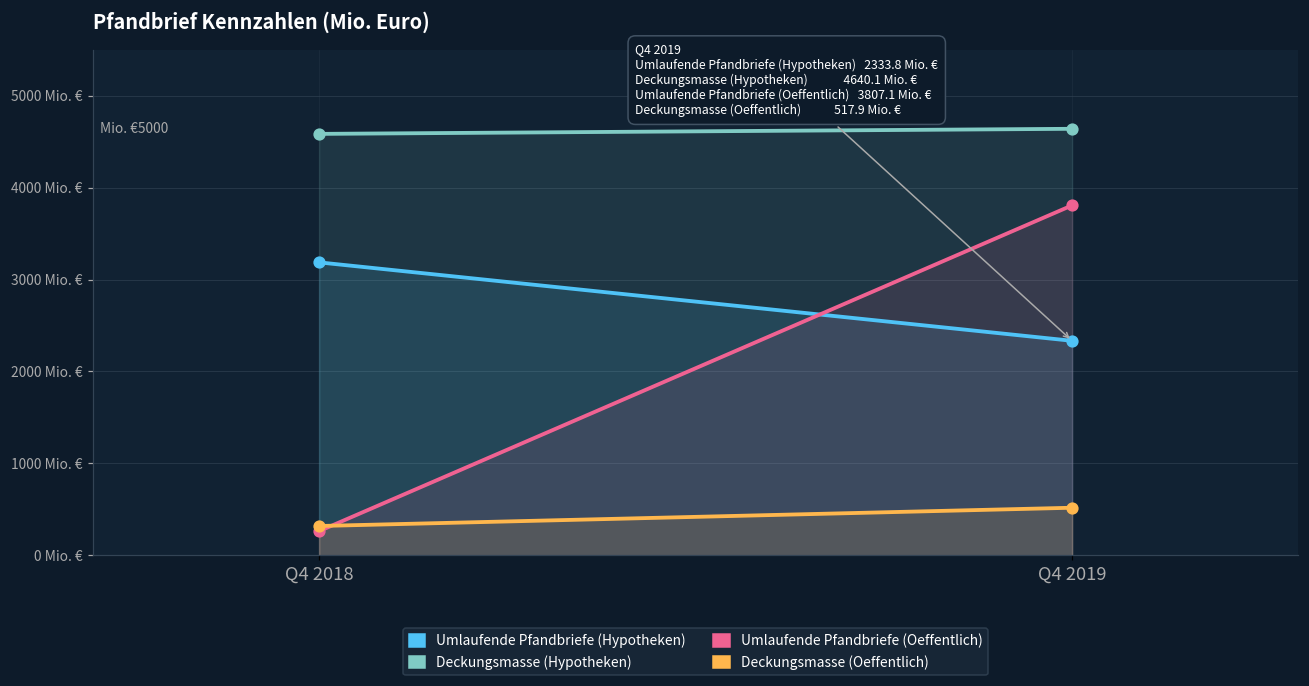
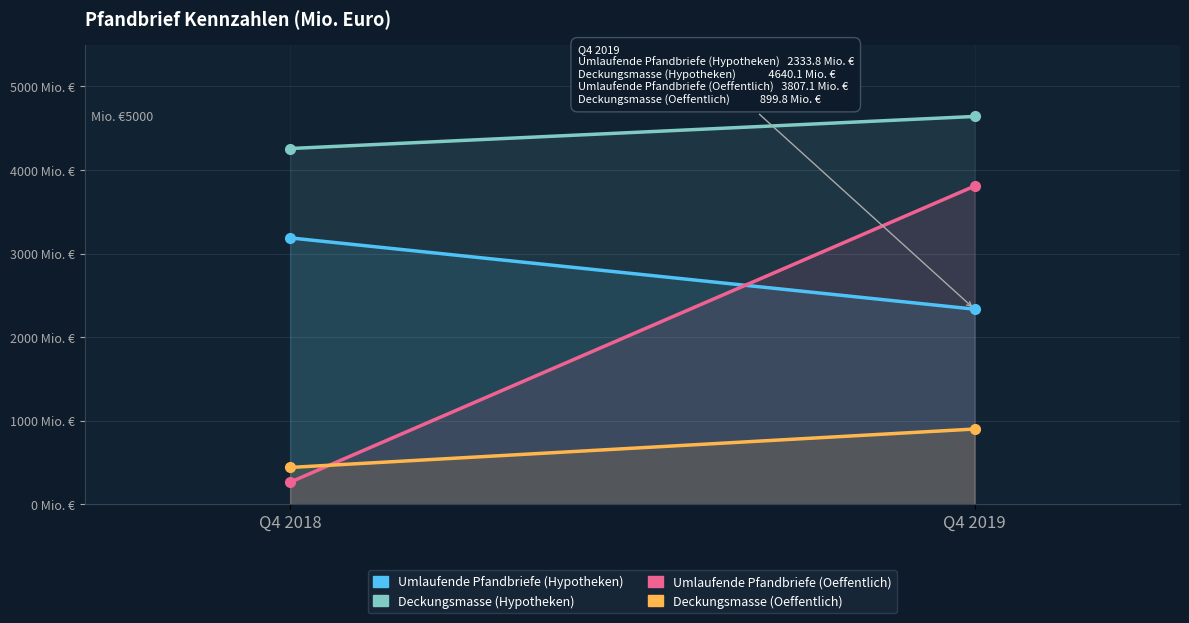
  {
    "Umlaufende Pfandbriefe (Hypotheken)": {
      "Q4 2018": "3200 Mio. €",
      "Q4 2019": "2300 Mio. €"
    },
    "Deckungsmasse (Hypotheken)": {
-     "Q4 2018": "4600 Mio. €"
+     "Q4 2018": "4300 Mio. €"
    },
    "Umlaufende Pfandbriefe (Oeffentlich)": {
      "Q4 2018": "300 Mio. €"
    },
    "Deckungsmasse (Oeffentlich)": {
-     "Q4 2018": "300 Mio. €",
-     "Q4 2019": "517.9"
+     "Q4 2018": "400 Mio. €",
+     "Q4 2019": "899.8"
    }
  }
